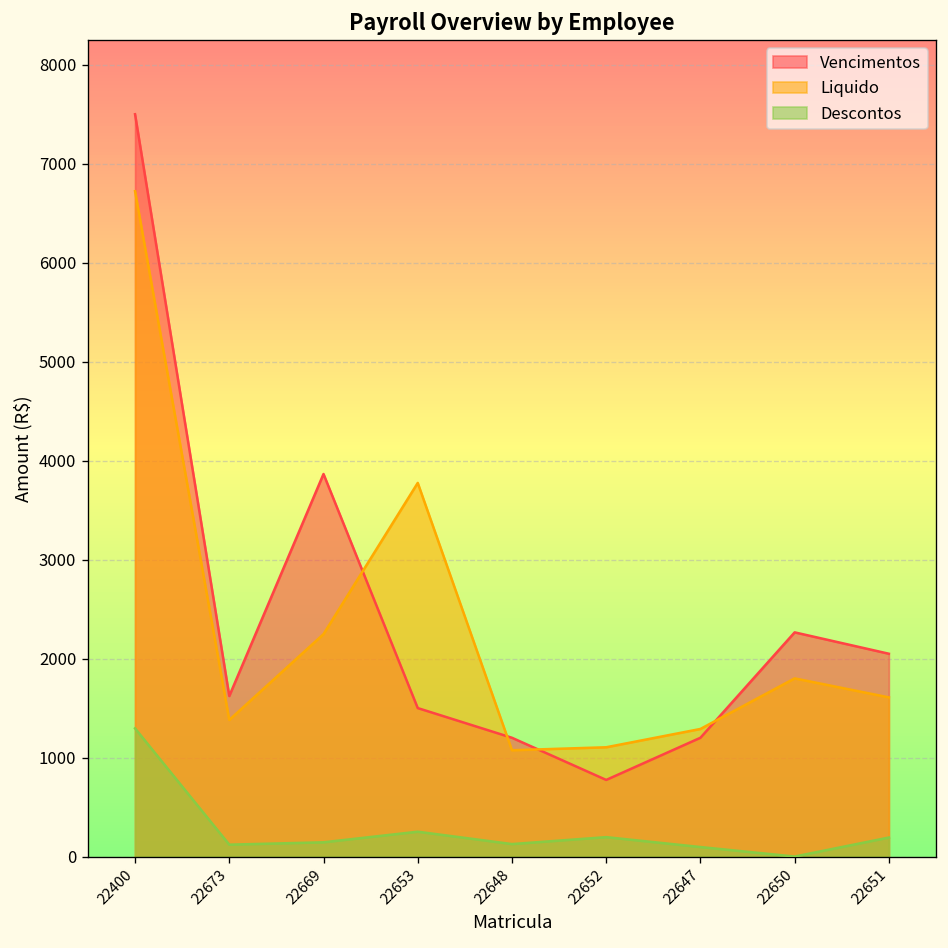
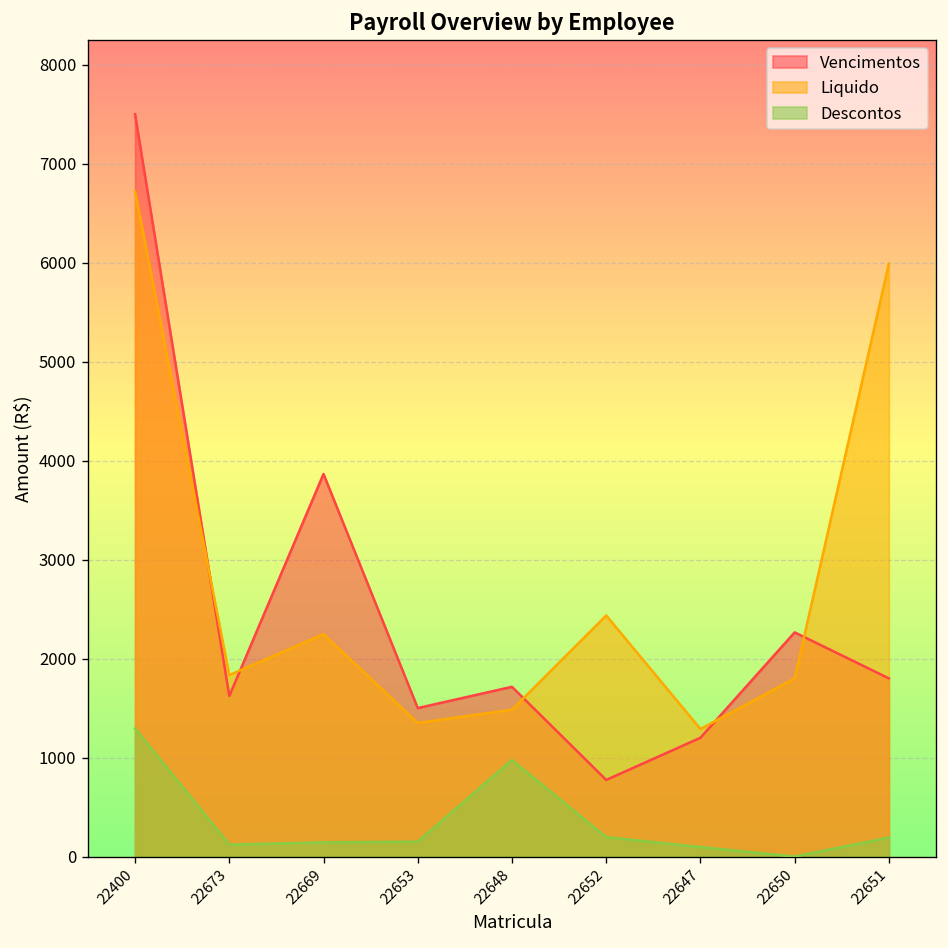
  {
    "Vencimentos": {
      "22400": 7500,
      "22673": 1600,
      "22669": 3900,
      "22653": 1500,
-     "22648": 1200,
+     "22648": 1700,
      "22652": 800,
      "22647": 1200,
      "22650": 2300,
-     "22651": 2000
+     "22651": 1800
    },
    "Liquido": {
      "22400": 6700,
-     "22673": 1400,
+     "22673": 1800,
      "22669": 2200,
-     "22653": 3800,
-     "22648": 1100,
-     "22652": 1100,
+     "22653": 1400,
+     "22648": 1500,
+     "22652": 2400,
      "22647": 1300,
      "22650": 1800,
-     "22651": 1600
+     "22651": 6000
    },
    "Descontos": {
      "22400": 1300,
      "22673": 100,
      "22669": 100,
-     "22653": 300,
-     "22648": 100,
+     "22653": 200,
+     "22648": 1000,
      "22652": 200,
      "22647": 100,
      "22650": 0,
      "22651": 200
    }
  }
